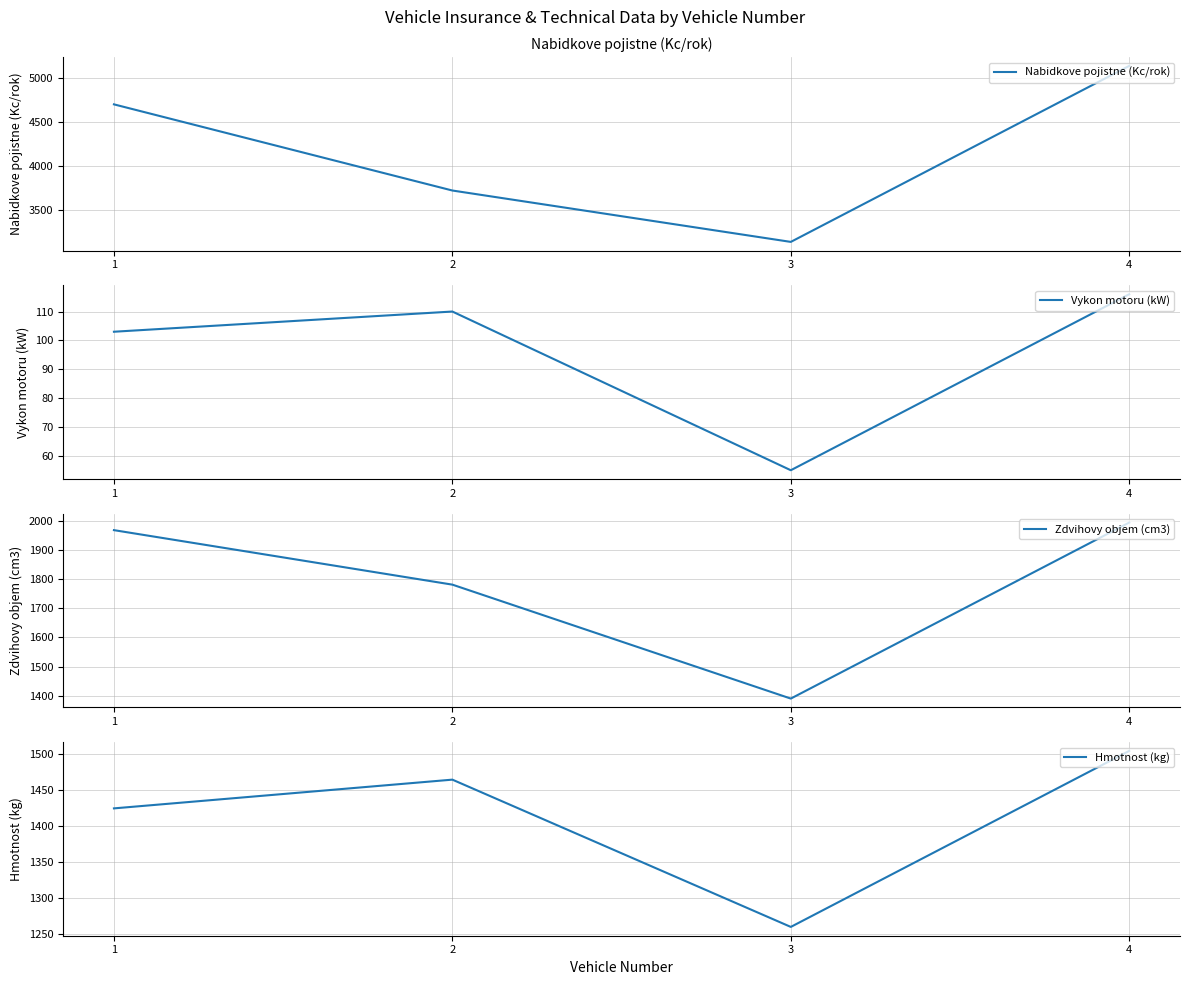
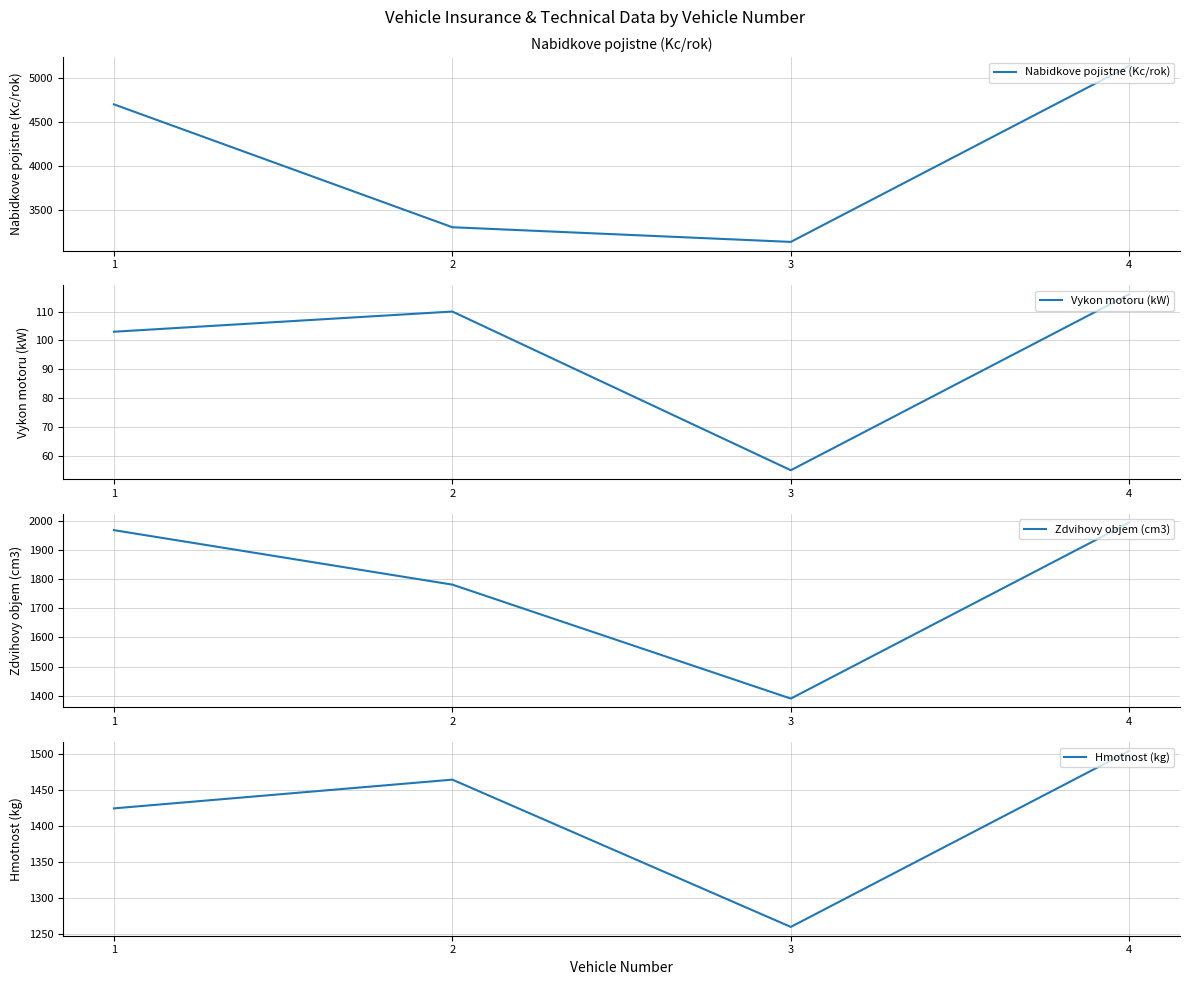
  {
    "Nabidkove pojistne (Kc/rok)": {
      "1": 4700,
-     "2": 3700,
+     "2": 3300,
      "3": 3100
    }
  }
